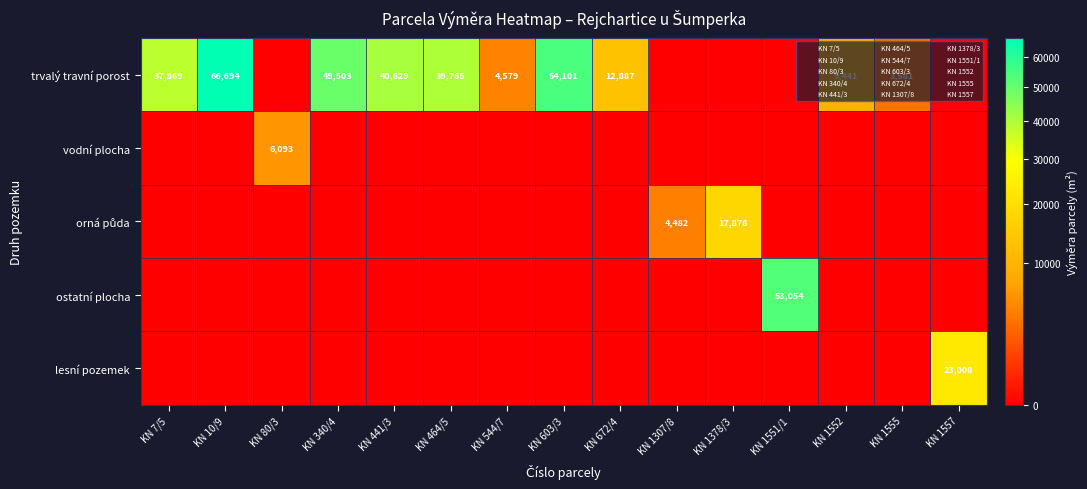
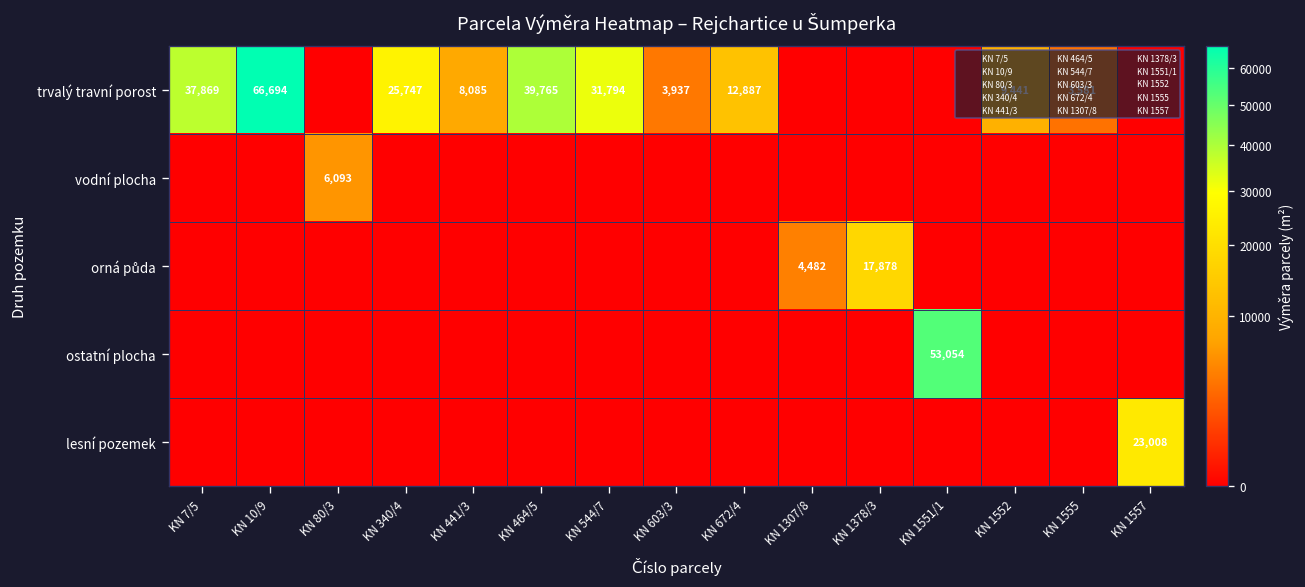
  {
    "trvalý travní porost": {
      "KN 7/5": "37,869",
      "KN 10/9": "66,694",
-     "KN 340/4": "49,503",
-     "KN 441/3": "40,629",
+     "KN 340/4": "25,747",
+     "KN 441/3": "8,085",
      "KN 464/5": "39,765",
-     "KN 544/7": "4,579",
-     "KN 603/3": "54,101",
+     "KN 544/7": "31,794",
+     "KN 603/3": "3,937",
      "KN 672/4": "12,887"
    },
    "vodní plocha": {
      "KN 80/3": "6,093"
    },
    "orná půda": {
      "KN 1307/8": "4,482",
      "KN 1378/3": "17,878"
    },
    "ostatní plocha": {
      "KN 1551/1": "53,054"
    },
    "lesní pozemek": {
      "KN 1557": "23,008"
    }
  }
